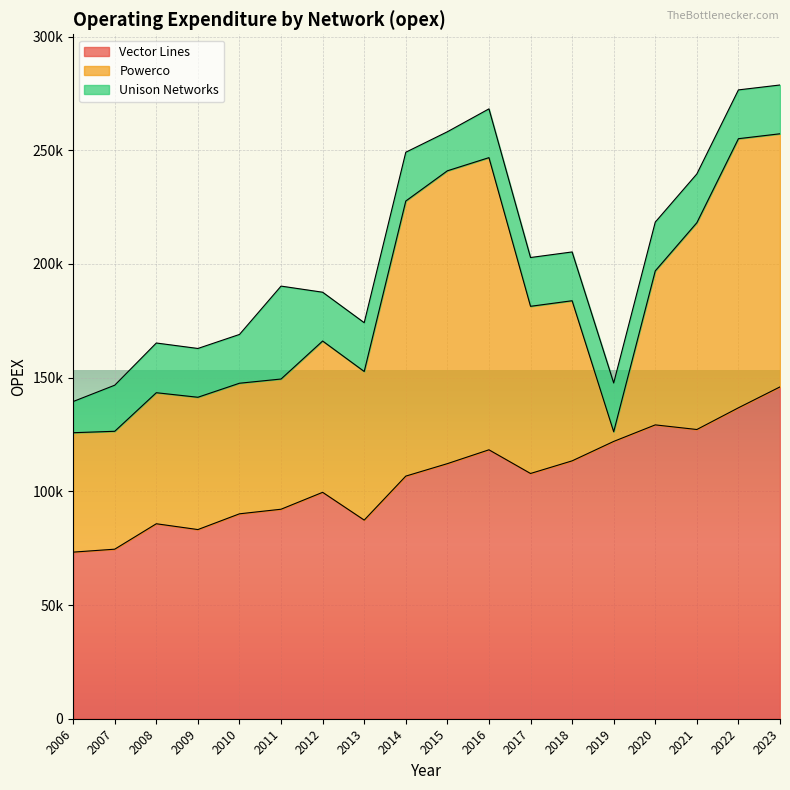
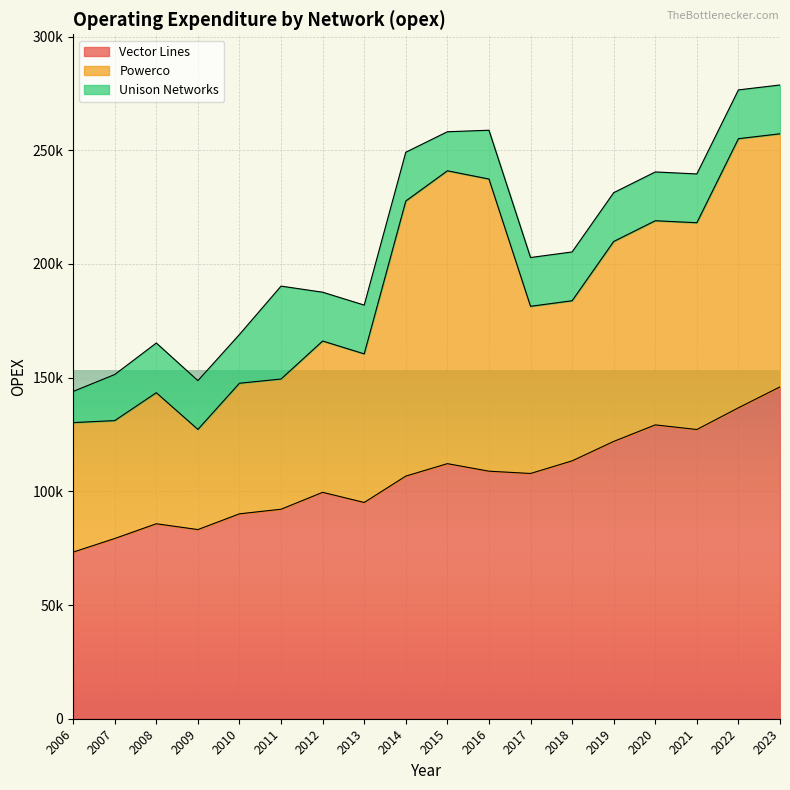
  {
    "Vector Lines": {
      "2006": 73000,
-     "2007": 75000,
+     "2007": 79000,
      "2008": 86000,
      "2009": 83000,
      "2010": 90000,
      "2011": 92000,
      "2012": 100000,
-     "2013": 87000,
+     "2013": 95000,
      "2014": 107000,
      "2015": 112000,
-     "2016": 118000,
+     "2016": 109000,
      "2017": 108000,
      "2018": 113000,
      "2019": 122000,
      "2020": 129000,
      "2021": 127000,
      "2022": 137000,
      "2023": 146000
    },
    "Powerco": {
-     "2006": 53000,
+     "2006": 57000,
      "2007": 52000,
      "2008": 58000,
-     "2009": 58000,
+     "2009": 44000,
      "2010": 57000,
      "2011": 57000,
      "2012": 67000,
      "2013": 65000,
      "2014": 121000,
      "2015": 129000,
      "2016": 128000,
      "2017": 74000,
      "2018": 70000,
-     "2019": 4000,
-     "2020": 68000,
+     "2019": 88000,
+     "2020": 90000,
      "2021": 91000,
      "2022": 118000,
      "2023": 111000
    },
    "Unison Networks": {
      "2006": 14000,
      "2007": 20000,
      "2008": 22000,
      "2009": 21000,
      "2010": 21000,
      "2011": 41000,
      "2012": 21000,
      "2013": 21000,
      "2014": 21000,
      "2015": 17000,
      "2016": 21000,
      "2017": 21000,
      "2018": 21000,
      "2019": 21000,
      "2020": 21000,
      "2021": 21000,
      "2022": 21000,
      "2023": 21000
    }
  }
